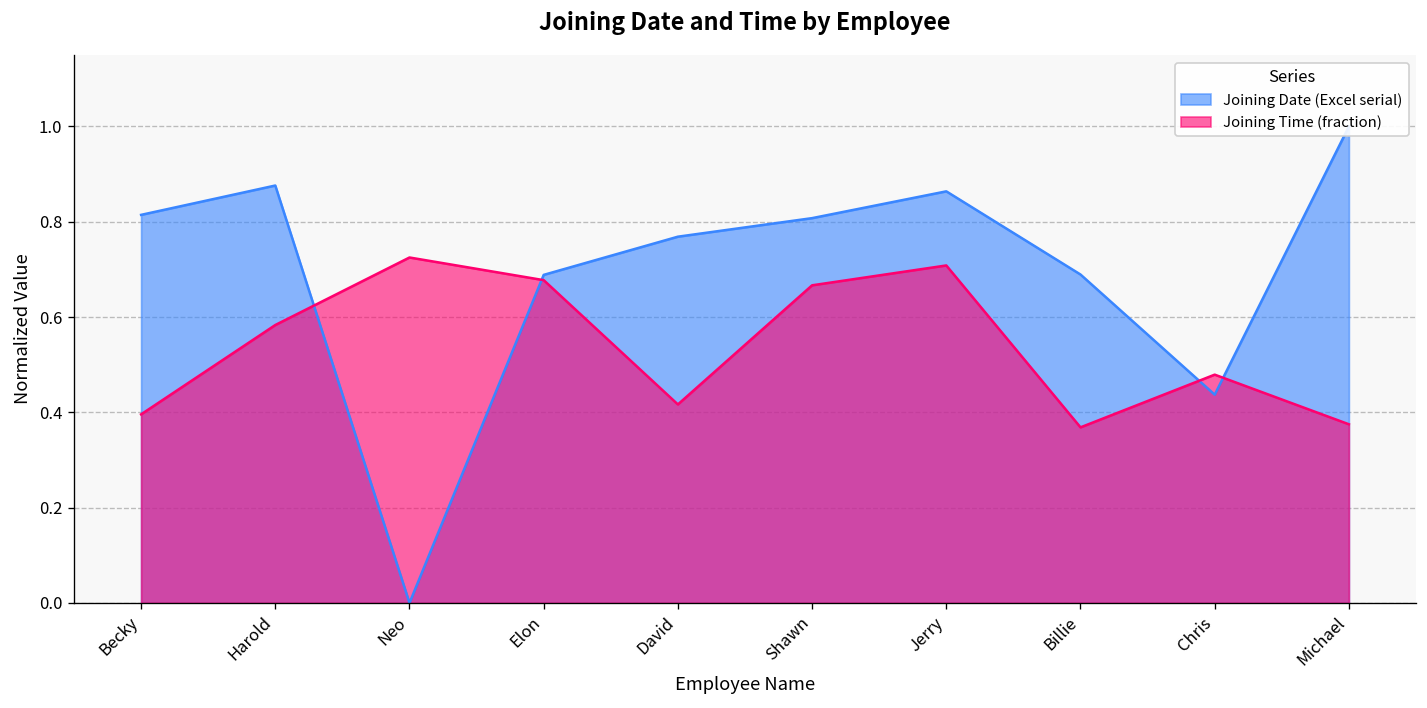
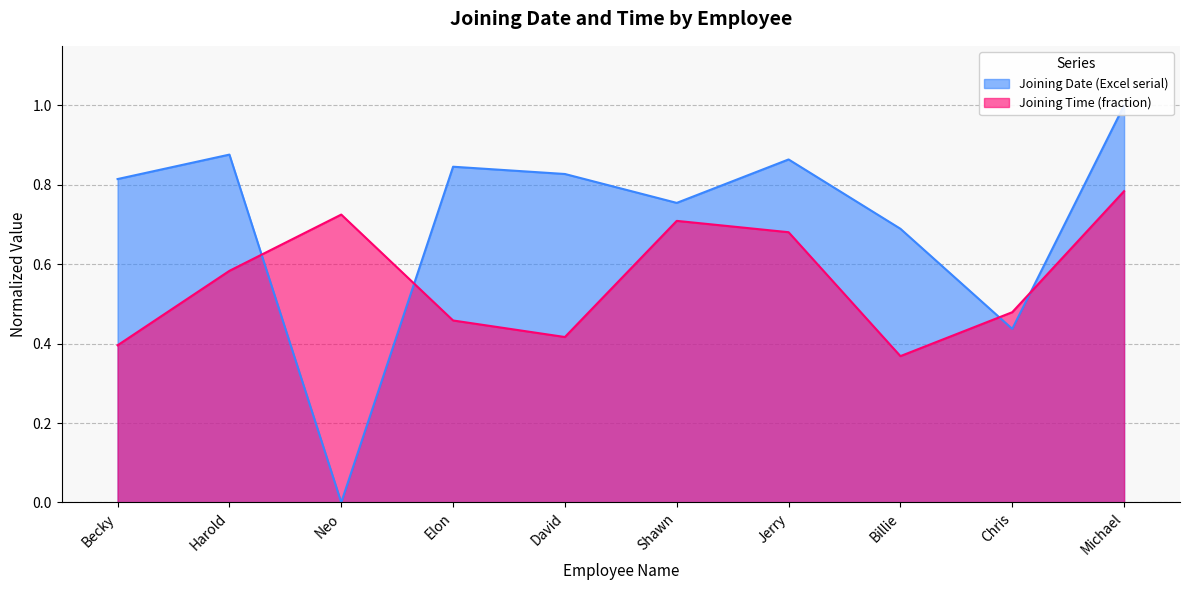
  {
    "Joining Date (Excel serial)": {
      "Becky": 0.81,
      "Harold": 0.88,
      "Neo": 0.00,
-     "Elon": 0.69,
-     "David": 0.77,
-     "Shawn": 0.81,
+     "Elon": 0.85,
+     "David": 0.83,
+     "Shawn": 0.75,
      "Jerry": 0.86,
      "Billie": 0.69,
      "Chris": 0.44
    },
    "Joining Time (fraction)": {
      "Becky": 0.40,
      "Harold": 0.58,
      "Neo": 0.73,
-     "Elon": 0.68,
+     "Elon": 0.46,
      "David": 0.42,
-     "Shawn": 0.67,
-     "Jerry": 0.71,
+     "Shawn": 0.71,
+     "Jerry": 0.68,
      "Billie": 0.37,
      "Chris": 0.48,
-     "Michael": 0.38
+     "Michael": 0.78
    }
  }
